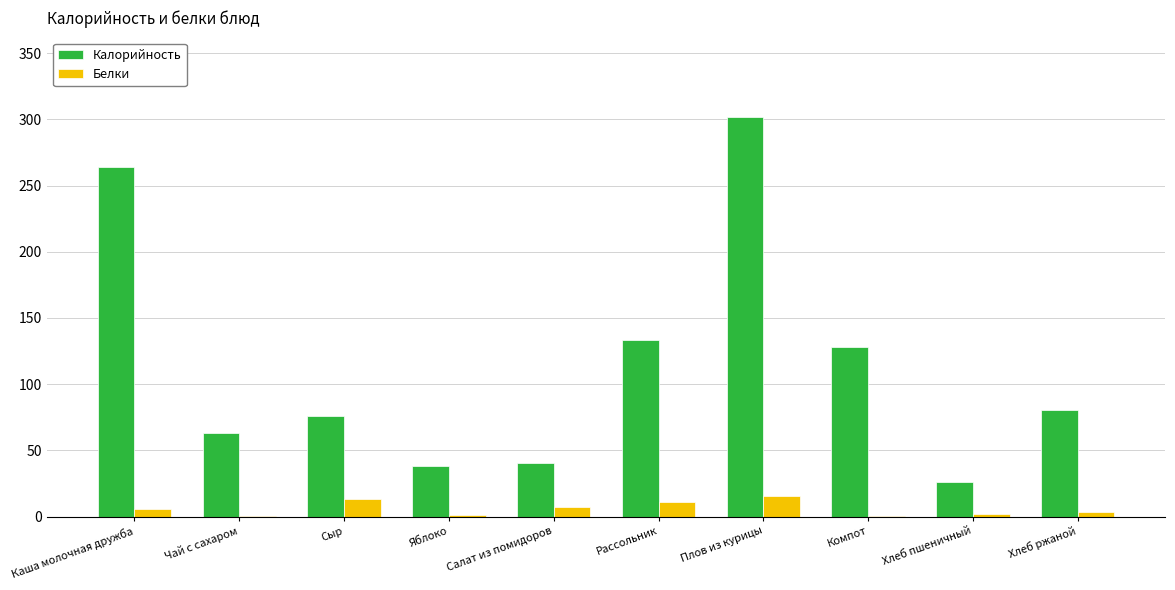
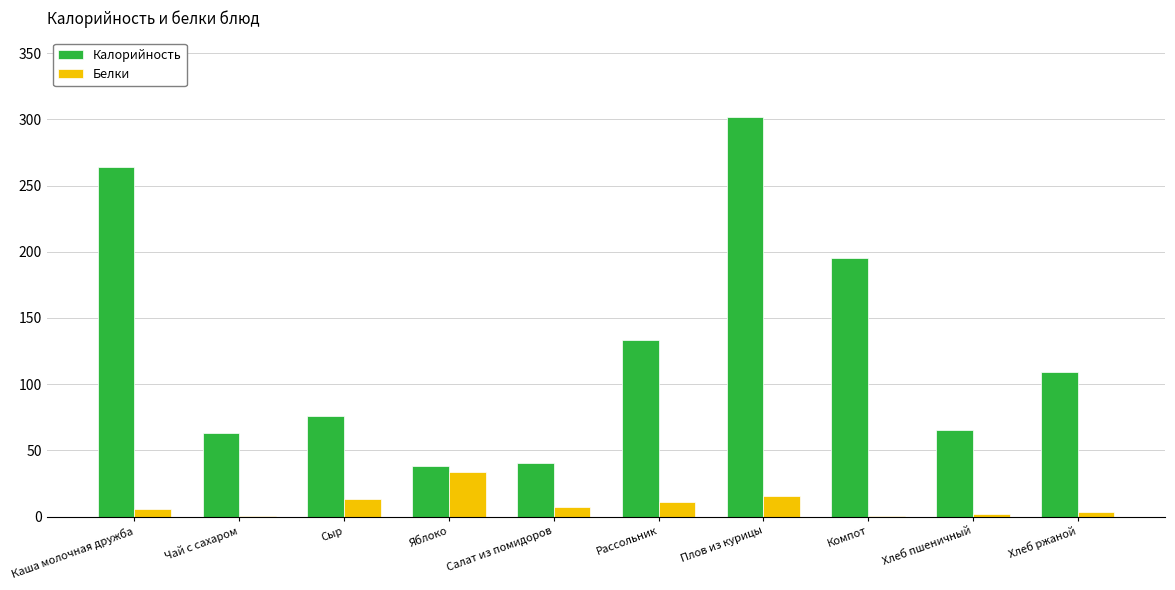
  {
    "Калорийность": {
      "Каша молочная дружба": 264,
      "Чай с сахаром": 63,
      "Сыр": 76,
      "Яблоко": 38,
      "Салат из помидоров": 40,
      "Рассольник": 133,
      "Плов из курицы": 302,
-     "Компот": 128,
-     "Хлеб пшеничный": 26,
-     "Хлеб ржаной": 80
+     "Компот": 195,
+     "Хлеб пшеничный": 65,
+     "Хлеб ржаной": 109
    },
    "Белки": {
      "Каша молочная дружба": 6,
      "Сыр": 13,
-     "Яблоко": 1,
+     "Яблоко": 34,
      "Салат из помидоров": 8,
      "Рассольник": 11,
      "Плов из курицы": 16,
      "Хлеб ржаной": 3
    }
  }
